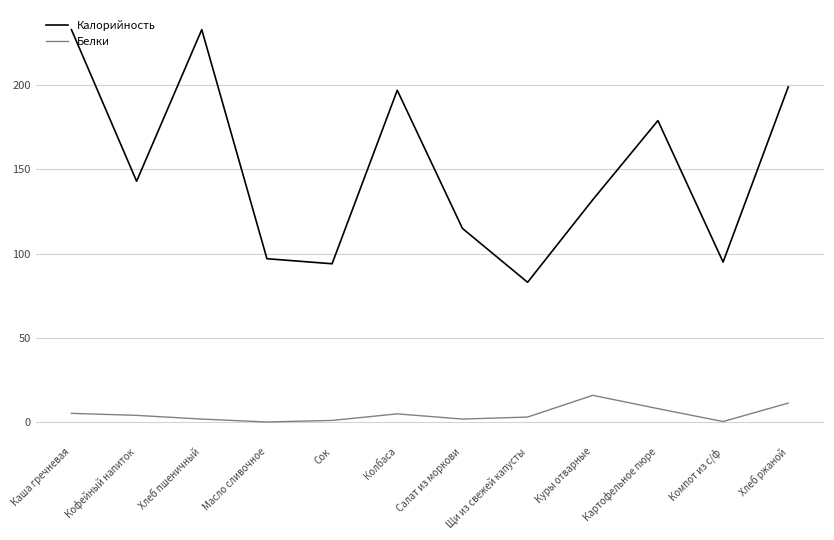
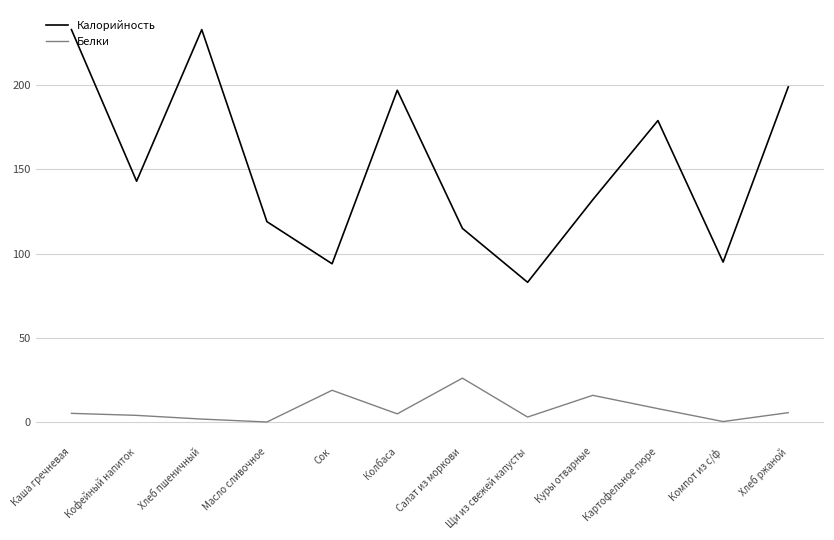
  {
    "Калорийность": {
      "Каша гречневая": 233,
      "Кофейный напиток": 143,
      "Хлеб пшеничный": 233,
-     "Масло сливочное": 97,
+     "Масло сливочное": 119,
      "Сок": 94,
      "Колбаса": 197,
      "Салат из моркови": 115,
      "Щи из свежей капусты": 83,
      "Куры отварные": 132,
      "Картофельное пюре": 179,
      "Компот из с/ф": 95,
      "Хлеб ржаной": 199
    },
    "Белки": {
      "Каша гречневая": 5,
      "Кофейный напиток": 4,
      "Хлеб пшеничный": 2,
      "Масло сливочное": 0,
-     "Сок": 1,
+     "Сок": 19,
      "Колбаса": 5,
-     "Салат из моркови": 2,
+     "Салат из моркови": 26,
      "Щи из свежей капусты": 3,
      "Куры отварные": 16,
      "Картофельное пюре": 8,
      "Компот из с/ф": 0,
-     "Хлеб ржаной": 11
+     "Хлеб ржаной": 6
    }
  }
